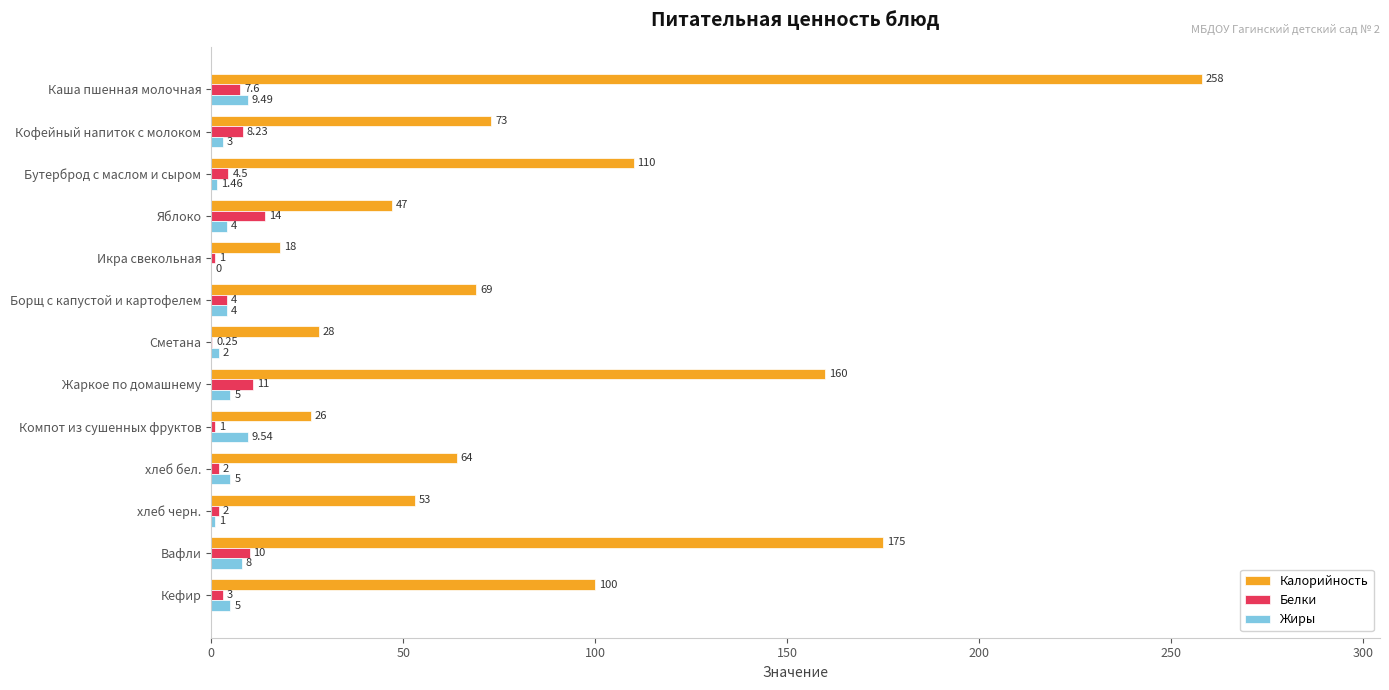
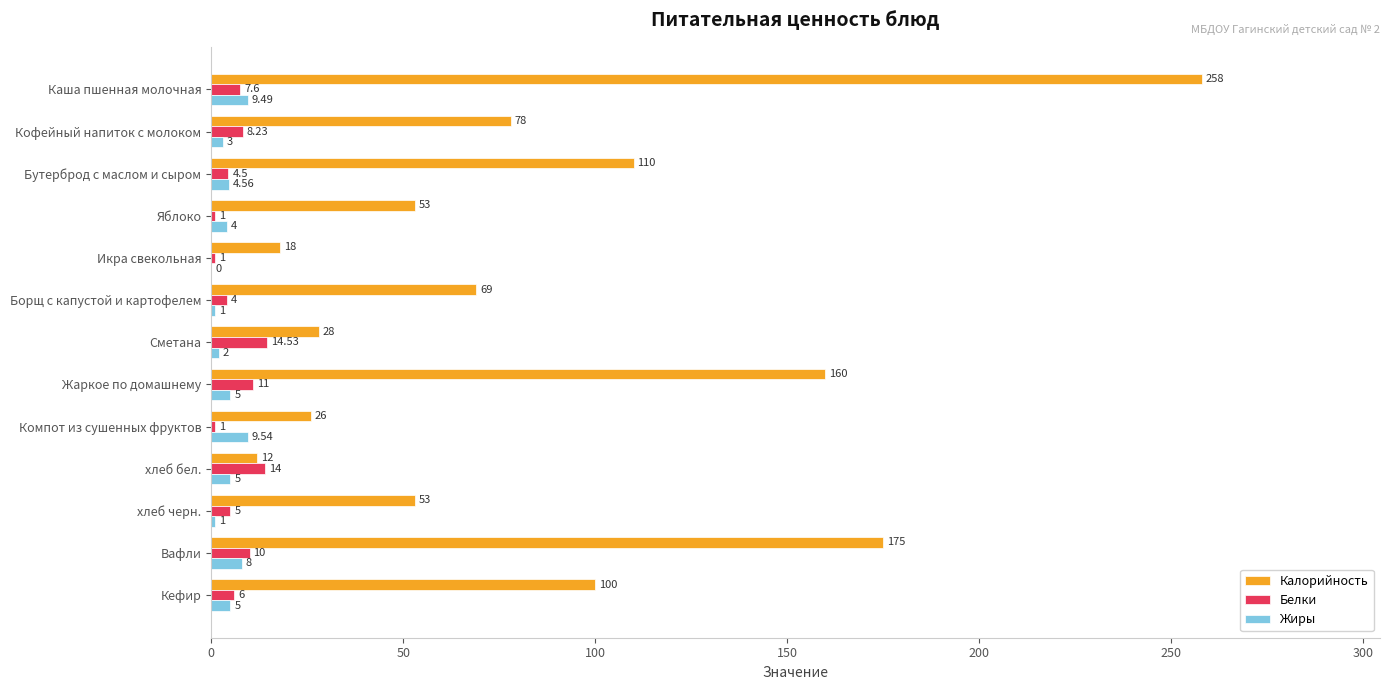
  {
    "Калорийность": {
      "Каша пшенная молочная": 258,
-     "Кофейный напиток с молоком": 73,
+     "Кофейный напиток с молоком": 78,
      "Бутерброд с маслом и сыром": 110,
-     "Яблоко": 47,
+     "Яблоко": 53,
      "Икра свекольная": 18,
      "Борщ с капустой и картофелем": 69,
      "Сметана": 28,
      "Жаркое по домашнему": 160,
      "Компот из сушенных фруктов": 26,
-     "хлеб бел.": 64,
+     "хлеб бел.": 12,
      "хлеб черн.": 53,
      "Вафли": 175,
      "Кефир": 100
    },
    "Белки": {
      "Каша пшенная молочная": 7.6,
      "Кофейный напиток с молоком": 8.23,
      "Бутерброд с маслом и сыром": 4.5,
-     "Яблоко": 14,
+     "Яблоко": 1,
      "Икра свекольная": 1,
      "Борщ с капустой и картофелем": 4,
-     "Сметана": 0.25,
+     "Сметана": 14.53,
      "Жаркое по домашнему": 11,
      "Компот из сушенных фруктов": 1,
-     "хлеб бел.": 2,
-     "хлеб черн.": 2,
+     "хлеб бел.": 14,
+     "хлеб черн.": 5,
      "Вафли": 10,
-     "Кефир": 3
+     "Кефир": 6
    },
    "Жиры": {
      "Каша пшенная молочная": 9.49,
      "Кофейный напиток с молоком": 3,
-     "Бутерброд с маслом и сыром": 1.46,
+     "Бутерброд с маслом и сыром": 4.56,
      "Яблоко": 4,
      "Икра свекольная": 0,
-     "Борщ с капустой и картофелем": 4,
+     "Борщ с капустой и картофелем": 1,
      "Сметана": 2,
      "Жаркое по домашнему": 5,
      "Компот из сушенных фруктов": 9.54,
      "хлеб бел.": 5,
      "хлеб черн.": 1,
      "Вафли": 8,
      "Кефир": 5
    }
  }
